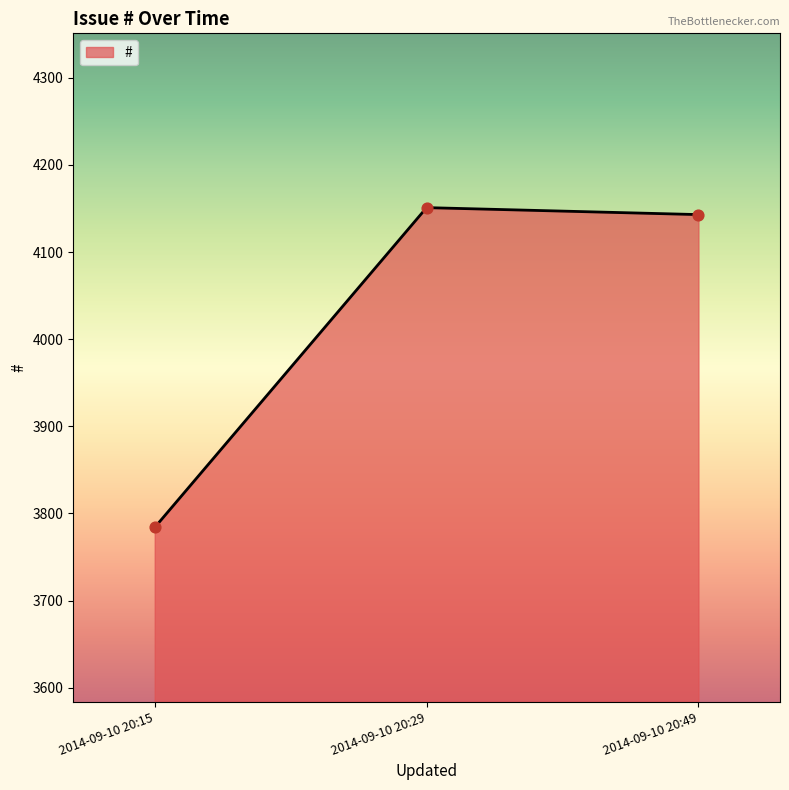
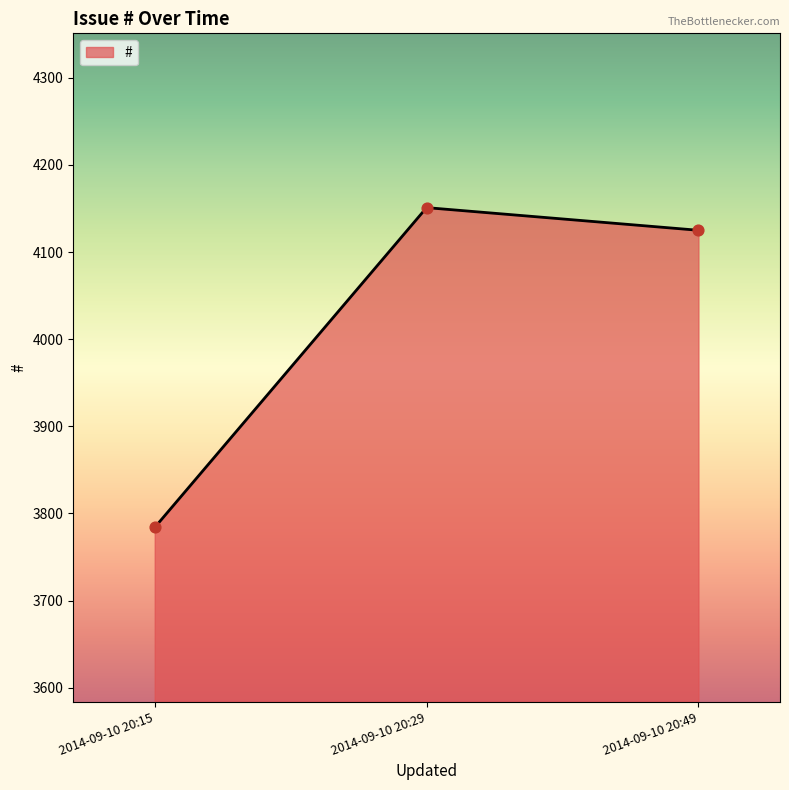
  {
    "2014-09-10 20:15": 3780,
    "2014-09-10 20:29": 4150,
-   "2014-09-10 20:49": 4140
+   "2014-09-10 20:49": 4130
  }
